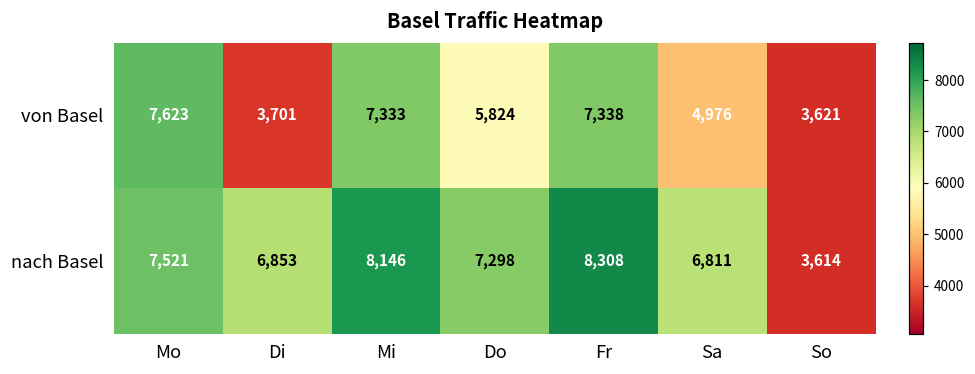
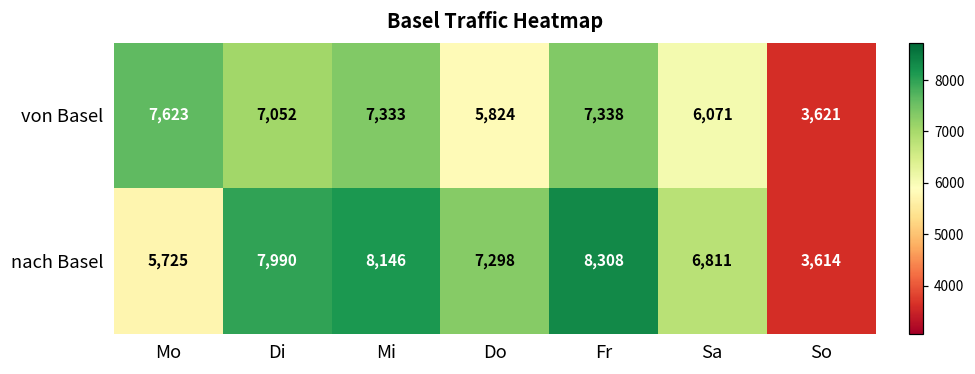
  {
    "von Basel": {
      "Mo": "7,623",
-     "Di": "3,701",
+     "Di": "7,052",
      "Mi": "7,333",
      "Do": "5,824",
      "Fr": "7,338",
-     "Sa": "4,976",
+     "Sa": "6,071",
      "So": "3,621"
    },
    "nach Basel": {
-     "Mo": "7,521",
-     "Di": "6,853",
+     "Mo": "5,725",
+     "Di": "7,990",
      "Mi": "8,146",
      "Do": "7,298",
      "Fr": "8,308",
      "Sa": "6,811",
      "So": "3,614"
    }
  }
